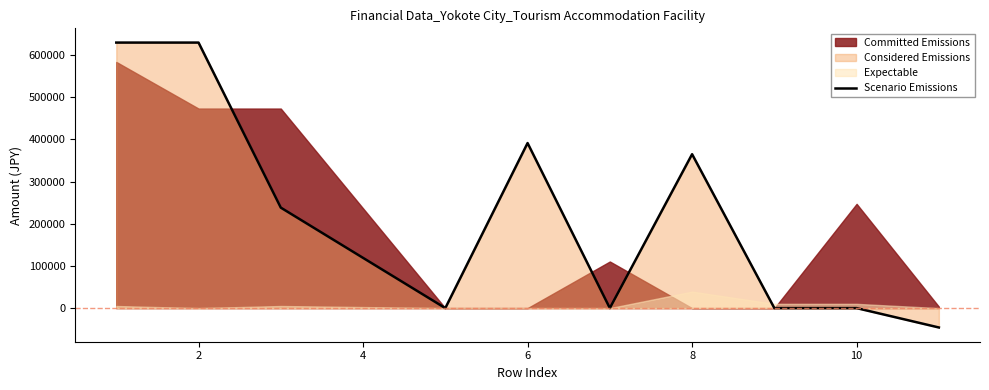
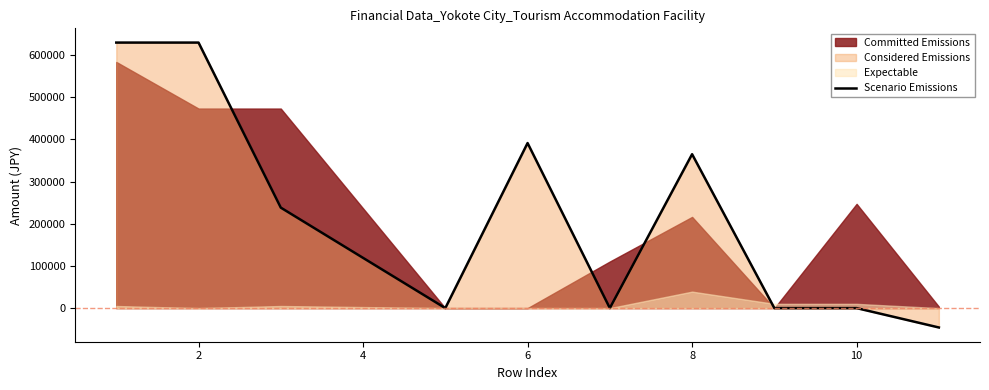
  {
    "Committed Emissions": {
      "2": 470000,
-     "8": 0,
+     "8": 220000,
      "10": 250000
    },
    "Expectable": {
      "2": 0,
      "8": 40000,
      "10": 10000
    }
  }
